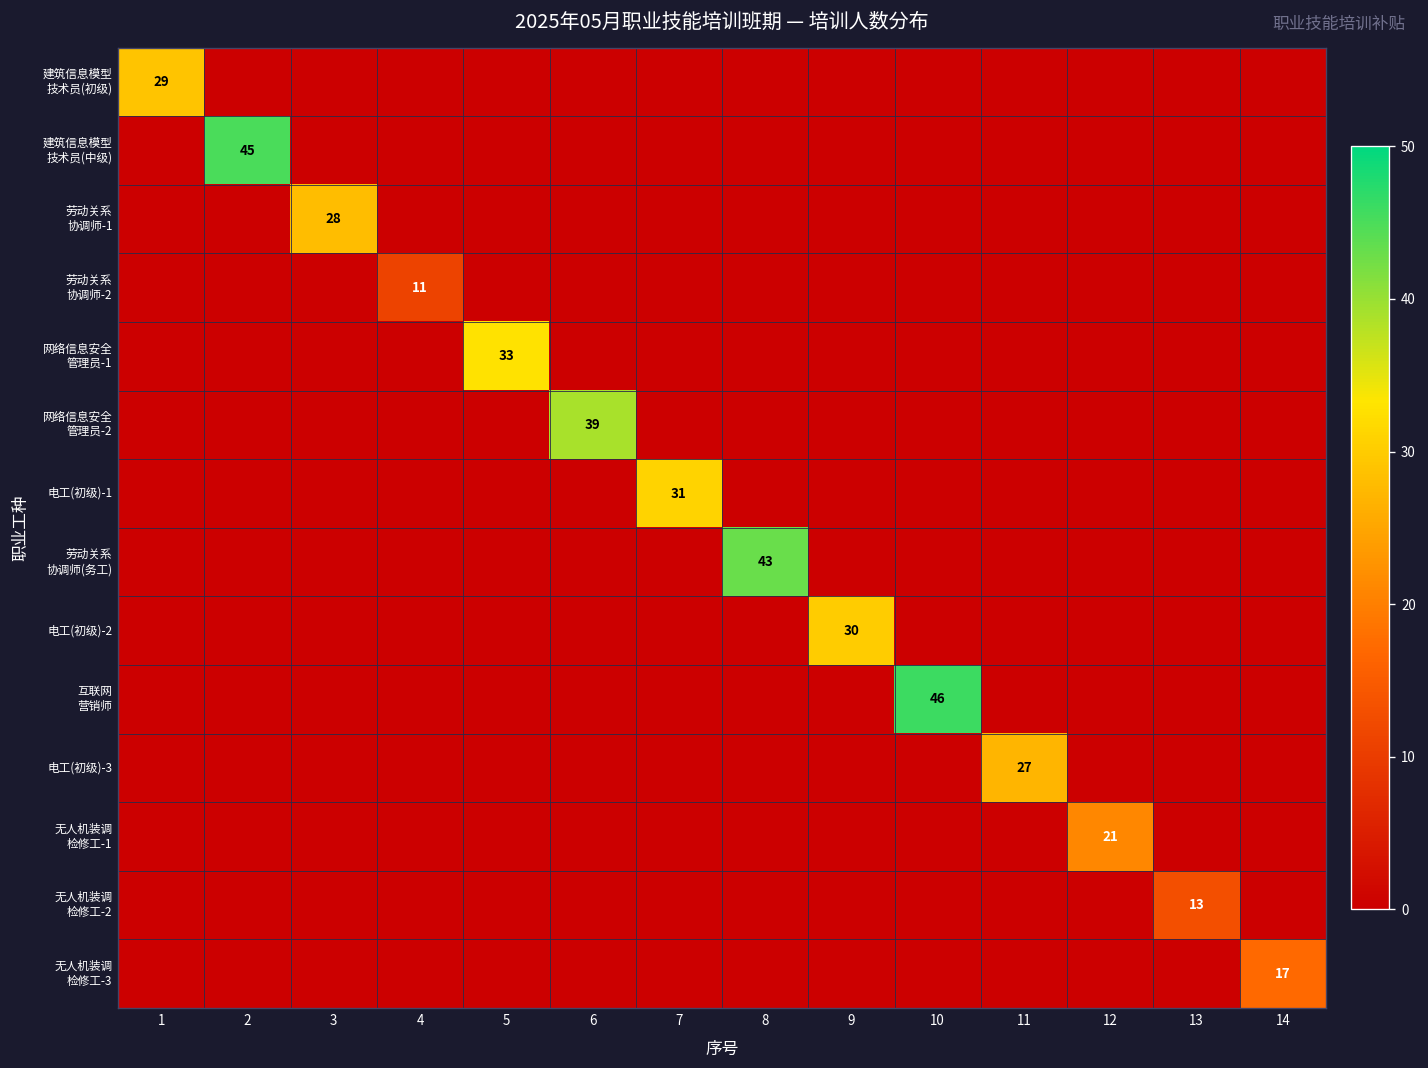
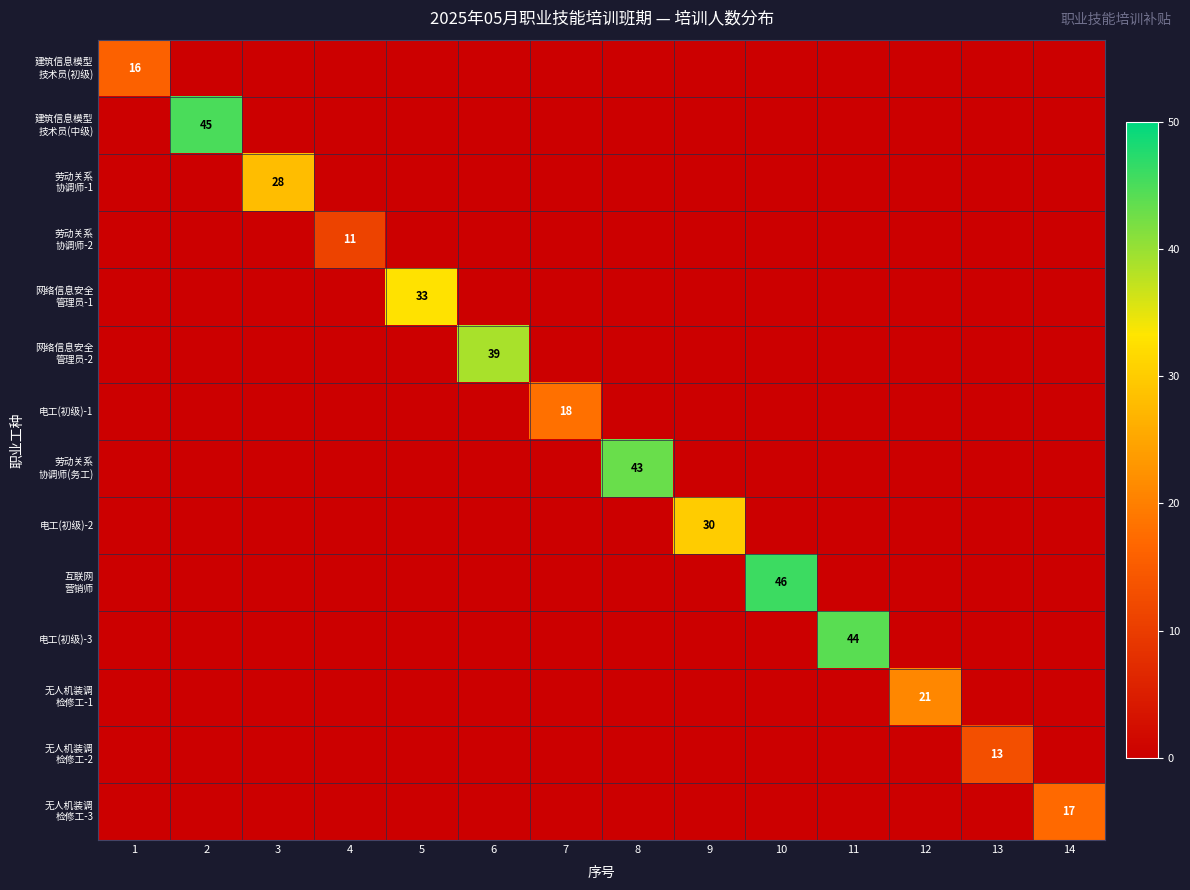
  {
    "建筑信息模型 技术员(初级)": {
-     "1": 29
+     "1": 16
    },
    "建筑信息模型 技术员(中级)": {
      "2": 45
    },
    "劳动关系 协调师-1": {
      "3": 28
    },
    "劳动关系 协调师-2": {
      "4": 11
    },
    "网络信息安全 管理员-1": {
      "5": 33
    },
    "网络信息安全 管理员-2": {
      "6": 39
    },
    "电工(初级)-1": {
-     "7": 31
+     "7": 18
    },
    "劳动关系 协调师(务工)": {
      "8": 43
    },
    "电工(初级)-2": {
      "9": 30
    },
    "互联网 营销师": {
      "10": 46
    },
    "电工(初级)-3": {
-     "11": 27
+     "11": 44
    },
    "无人机装调 检修工-1": {
      "12": 21
    },
    "无人机装调 检修工-2": {
      "13": 13
    },
    "无人机装调 检修工-3": {
      "14": 17
    }
  }
